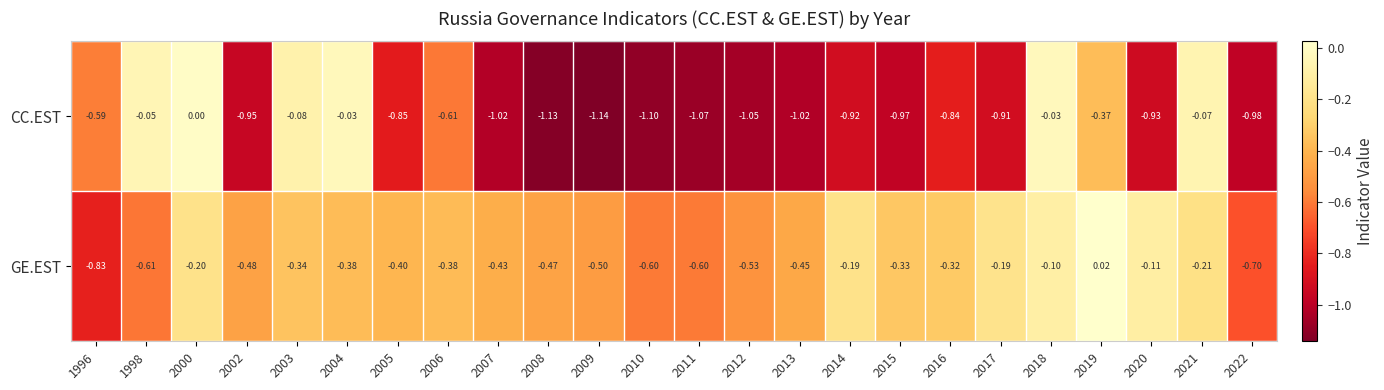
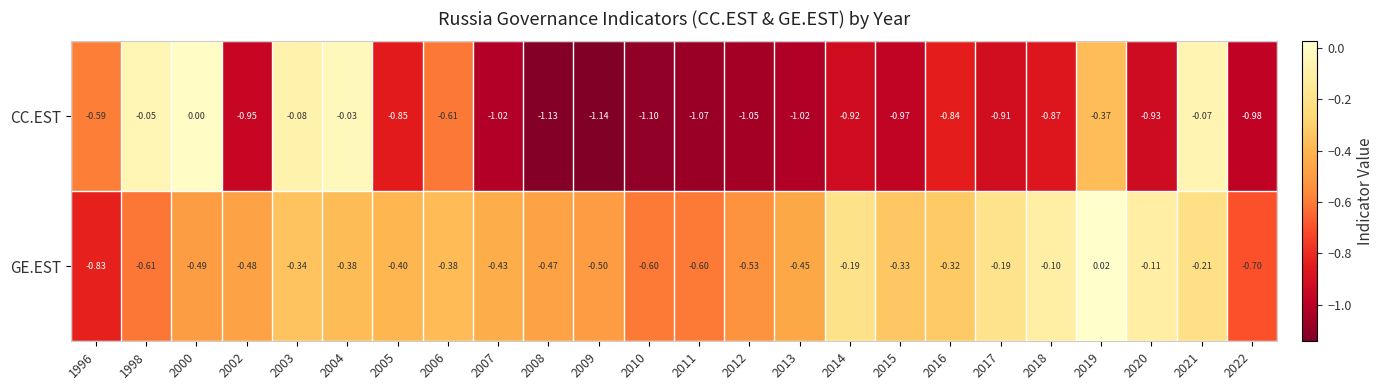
  {
    "CC.EST": {
      "1996": -0.59,
      "1998": -0.05,
      "2000": 0.00,
      "2002": -0.95,
      "2003": -0.08,
      "2004": -0.03,
      "2005": -0.85,
      "2006": -0.61,
      "2007": -1.02,
      "2008": -1.13,
      "2009": -1.14,
      "2010": -1.10,
      "2011": -1.07,
      "2012": -1.05,
      "2013": -1.02,
      "2014": -0.92,
      "2015": -0.97,
      "2016": -0.84,
      "2017": -0.91,
-     "2018": -0.03,
+     "2018": -0.87,
      "2019": -0.37,
      "2020": -0.93,
      "2021": -0.07,
      "2022": -0.98
    },
    "GE.EST": {
      "1996": -0.83,
      "1998": -0.61,
-     "2000": -0.20,
+     "2000": -0.49,
      "2002": -0.48,
      "2003": -0.34,
      "2004": -0.38,
      "2005": -0.40,
      "2006": -0.38,
      "2007": -0.43,
      "2008": -0.47,
      "2009": -0.50,
      "2010": -0.60,
      "2011": -0.60,
      "2012": -0.53,
      "2013": -0.45,
      "2014": -0.19,
      "2015": -0.33,
      "2016": -0.32,
      "2017": -0.19,
      "2018": -0.10,
      "2019": 0.02,
      "2020": -0.11,
      "2021": -0.21,
      "2022": -0.70
    }
  }
